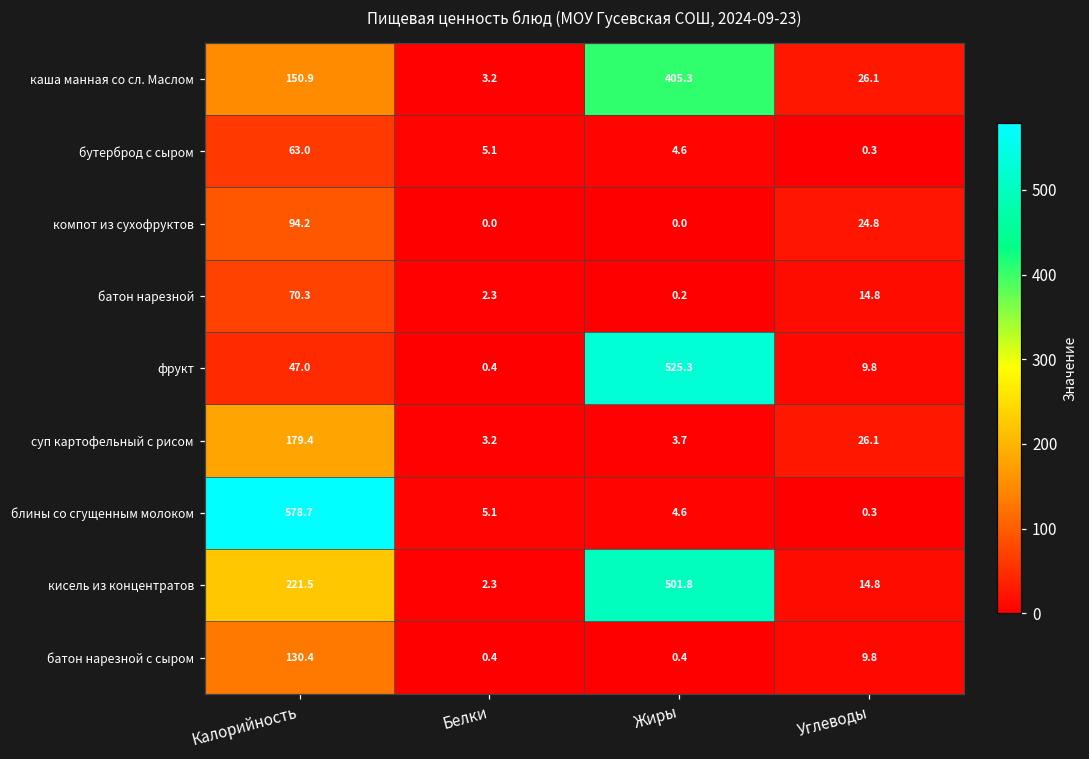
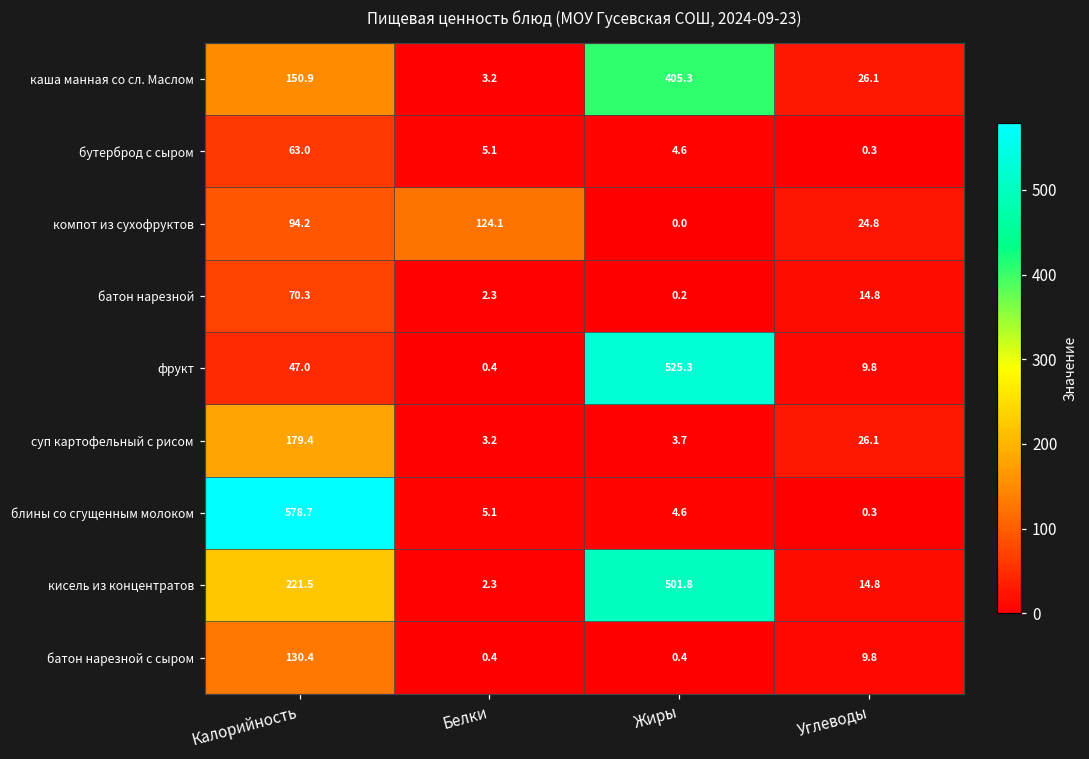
  {
    "каша манная со сл. Маслом": {
      "Калорийность": 150.9,
      "Белки": 3.2,
      "Жиры": 405.3,
      "Углеводы": 26.1
    },
    "бутерброд с сыром": {
      "Калорийность": 63.0,
      "Белки": 5.1,
      "Жиры": 4.6,
      "Углеводы": 0.3
    },
    "компот из сухофруктов": {
      "Калорийность": 94.2,
-     "Белки": 0.0,
+     "Белки": 124.1,
      "Жиры": 0.0,
      "Углеводы": 24.8
    },
    "батон нарезной": {
      "Калорийность": 70.3,
      "Белки": 2.3,
      "Жиры": 0.2,
      "Углеводы": 14.8
    },
    "фрукт": {
      "Калорийность": 47.0,
      "Белки": 0.4,
      "Жиры": 525.3,
      "Углеводы": 9.8
    },
    "суп картофельный с рисом": {
      "Калорийность": 179.4,
      "Белки": 3.2,
      "Жиры": 3.7,
      "Углеводы": 26.1
    },
    "блины со сгущенным молоком": {
      "Калорийность": 578.7,
      "Белки": 5.1,
      "Жиры": 4.6,
      "Углеводы": 0.3
    },
    "кисель из концентратов": {
      "Калорийность": 221.5,
      "Белки": 2.3,
      "Жиры": 501.8,
      "Углеводы": 14.8
    },
    "батон нарезной с сыром": {
      "Калорийность": 130.4,
      "Белки": 0.4,
      "Жиры": 0.4,
      "Углеводы": 9.8
    }
  }
